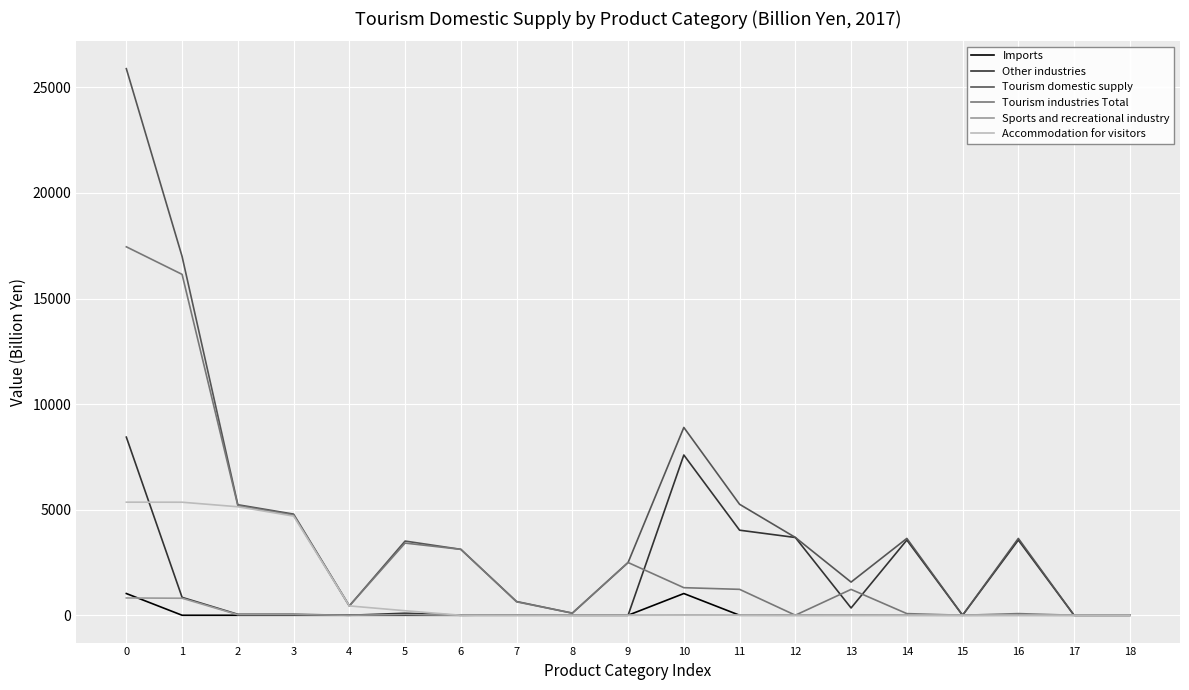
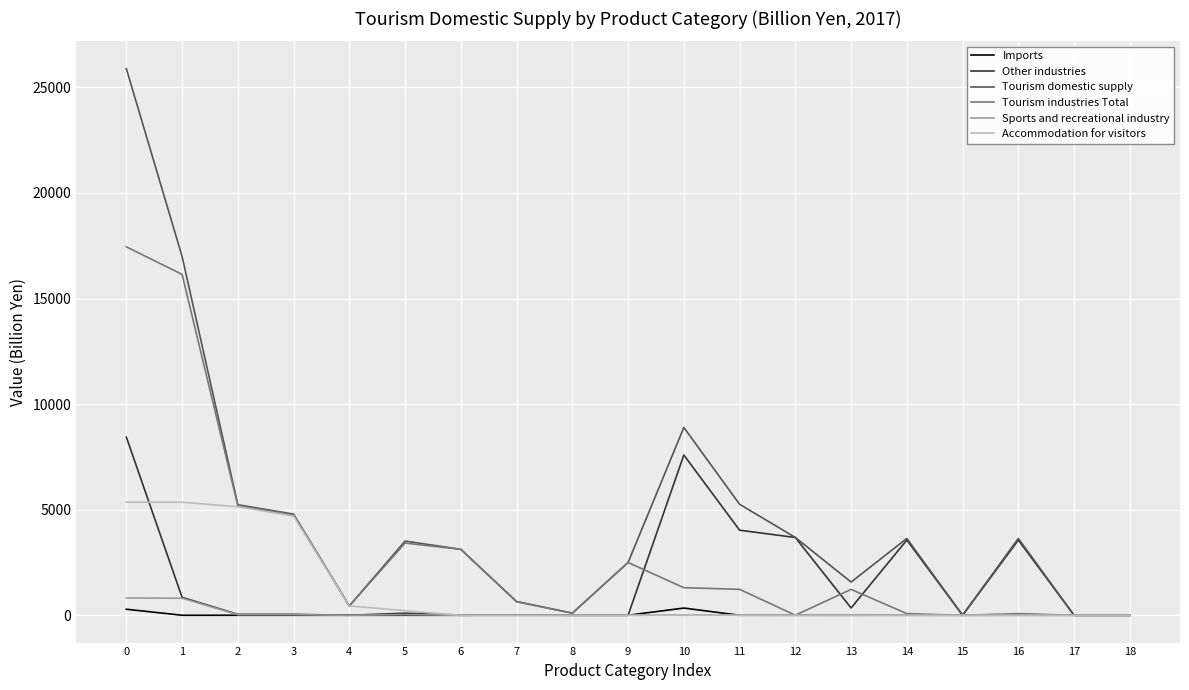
  {
    "Imports": {
-     "0": 1000,
+     "0": 300,
      "1": 0,
-     "10": 1000
+     "10": 300
    }
  }
